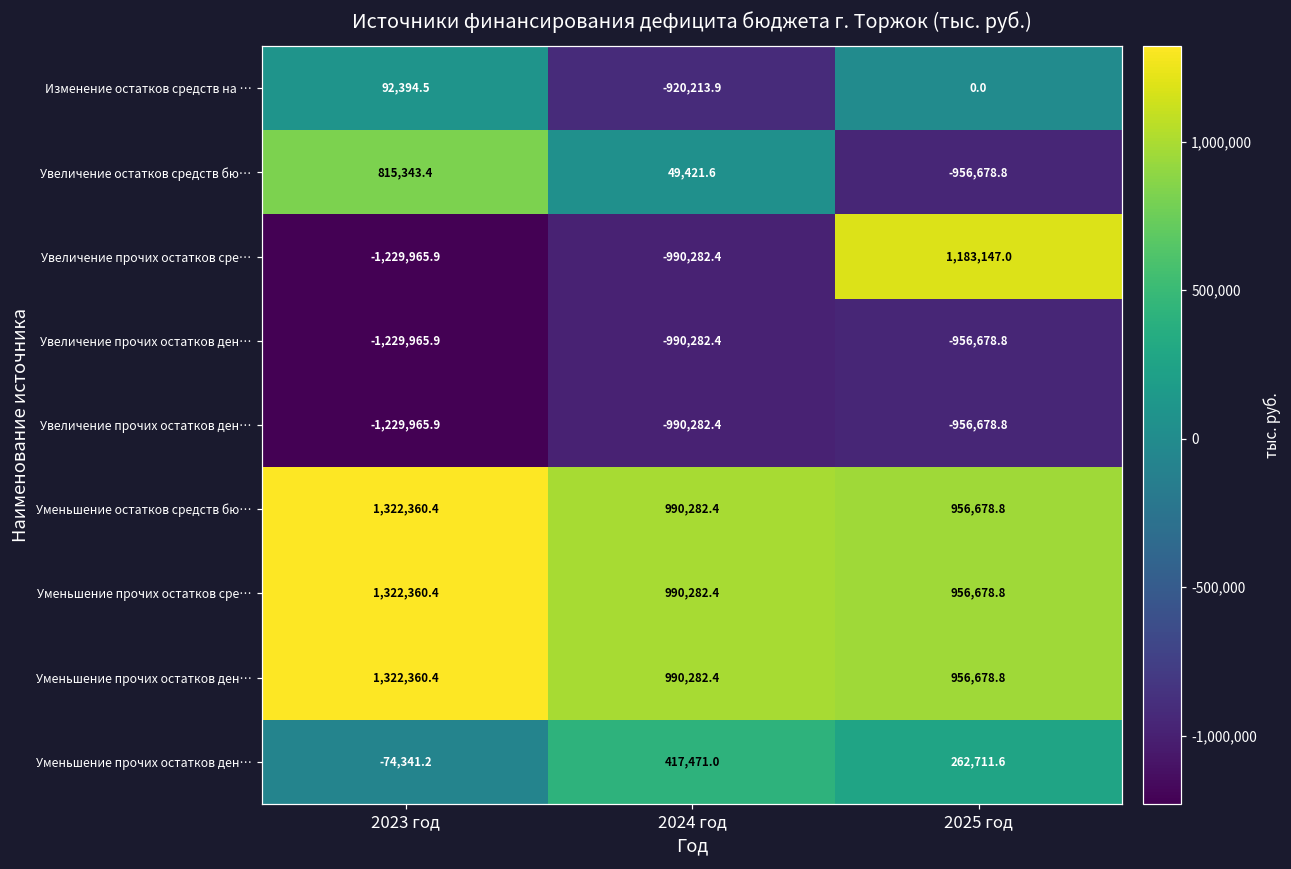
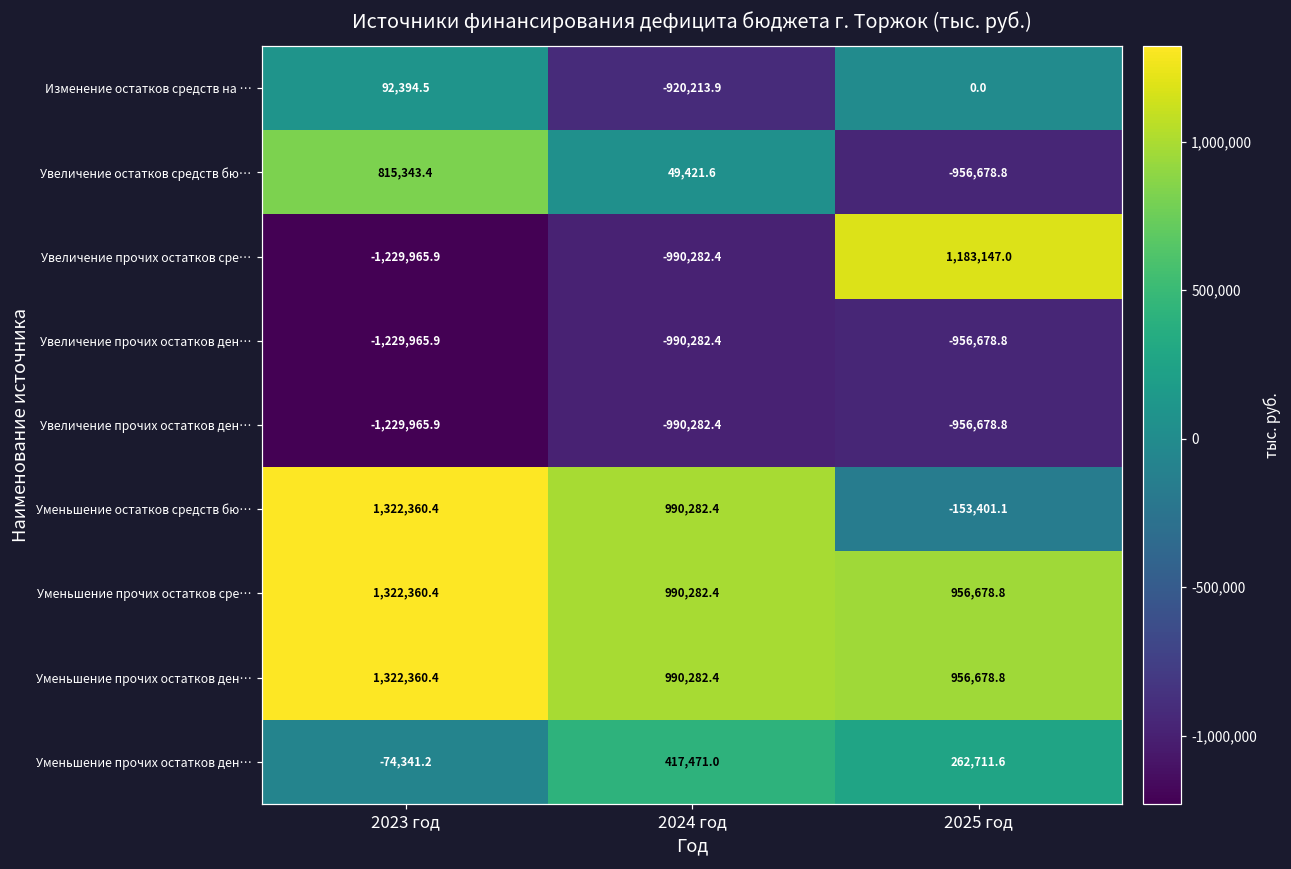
  {
    "Изменение остатков средств на …": {
      "2023 год": "92,394.5",
      "2024 год": "-920,213.9",
      "2025 год": "0.0"
    },
    "Увеличение остатков средств бю…": {
      "2023 год": "815,343.4",
      "2024 год": "49,421.6",
      "2025 год": "-956,678.8"
    },
    "Увеличение прочих остатков сре…": {
      "2023 год": "-1,229,965.9",
      "2024 год": "-990,282.4",
      "2025 год": "1,183,147.0"
    },
    "Уменьшение остатков средств бю…": {
      "2023 год": "1,322,360.4",
      "2024 год": "990,282.4",
-     "2025 год": "956,678.8"
+     "2025 год": "-153,401.1"
    },
    "Уменьшение прочих остатков сре…": {
      "2023 год": "1,322,360.4",
      "2024 год": "990,282.4",
      "2025 год": "956,678.8"
    }
  }
